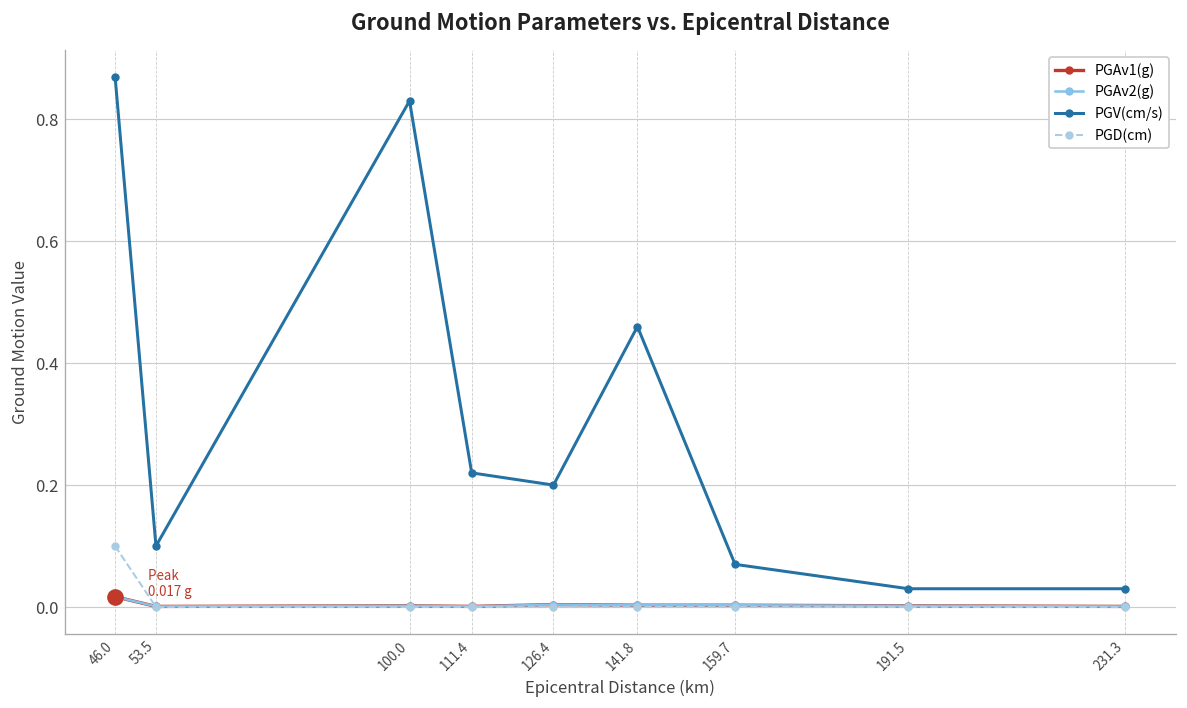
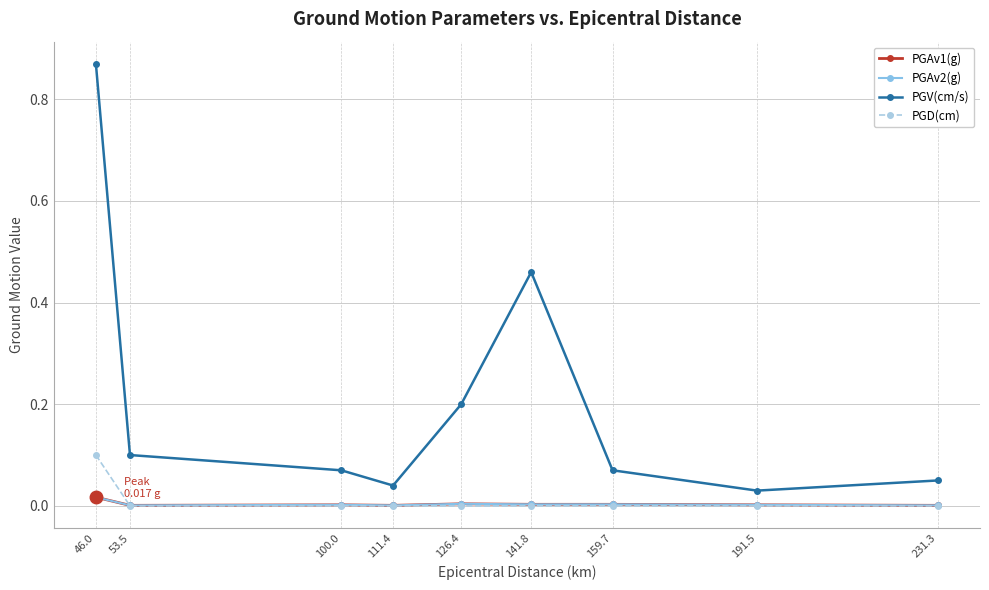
  {
    "PGV(cm/s)": {
      "46.0": 0.87,
      "53.5": 0.10,
-     "100.0": 0.83,
-     "111.4": 0.22,
+     "100.0": 0.07,
+     "111.4": 0.04,
      "126.4": 0.20,
      "141.8": 0.46,
      "159.7": 0.07,
      "191.5": 0.03,
-     "231.3": 0.03
+     "231.3": 0.05
    }
  }
